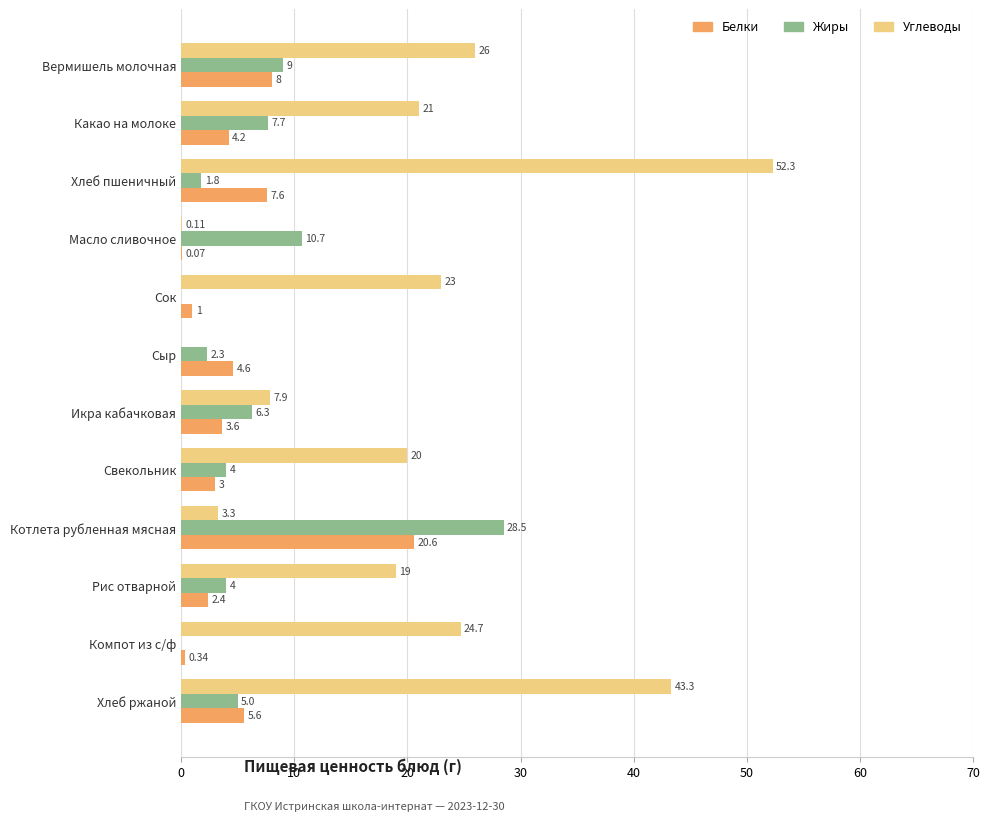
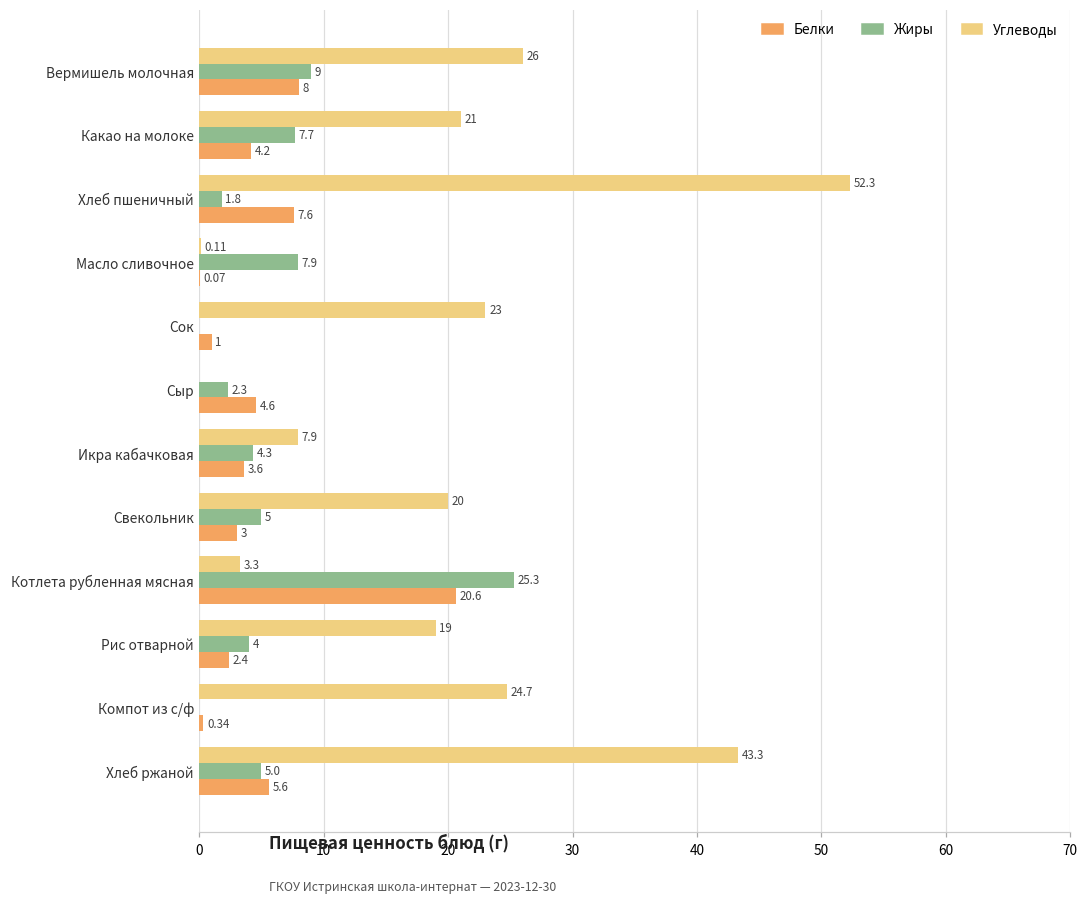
  {
    "Жиры": {
      "Вермишель молочная": 9,
      "Какао на молоке": 7.7,
      "Хлеб пшеничный": 1.8,
-     "Масло сливочное": 10.7,
+     "Масло сливочное": 7.9,
      "Сыр": 2.3,
-     "Икра кабачковая": 6.3,
-     "Свекольник": 4,
-     "Котлета рубленная мясная": 28.5,
+     "Икра кабачковая": 4.3,
+     "Свекольник": 5,
+     "Котлета рубленная мясная": 25.3,
      "Рис отварной": 4,
      "Хлеб ржаной": 5.0
    }
  }
